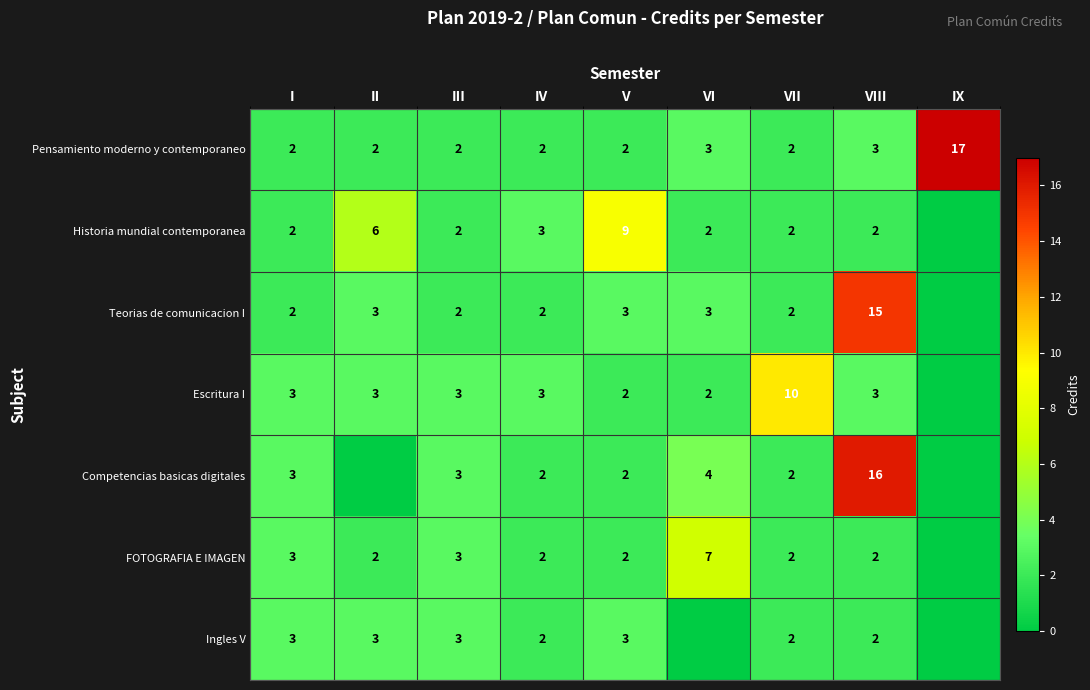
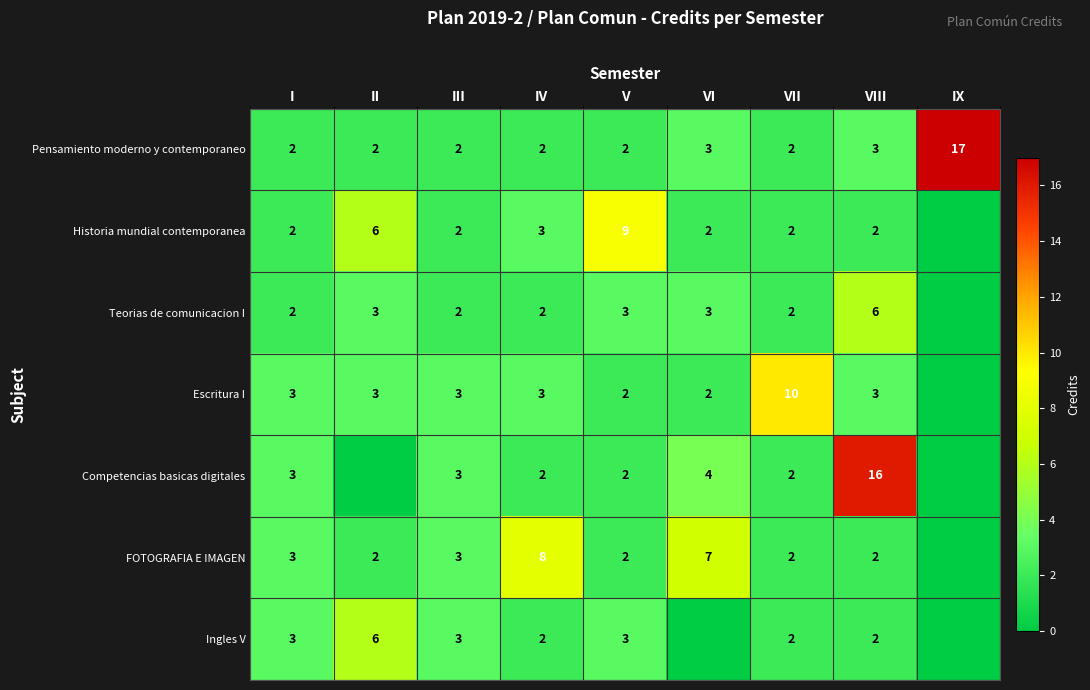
  {
    "Pensamiento moderno y contemporaneo": {
      "I": 2,
      "II": 2,
      "III": 2,
      "IV": 2,
      "V": 2,
      "VI": 3,
      "VII": 2,
      "VIII": 3,
      "IX": 17
    },
    "Historia mundial contemporanea": {
      "I": 2,
      "II": 6,
      "III": 2,
      "IV": 3,
      "V": 9,
      "VI": 2,
      "VII": 2,
      "VIII": 2
    },
    "Teorias de comunicacion I": {
      "I": 2,
      "II": 3,
      "III": 2,
      "IV": 2,
      "V": 3,
      "VI": 3,
      "VII": 2,
-     "VIII": 15
+     "VIII": 6
    },
    "Escritura I": {
      "I": 3,
      "II": 3,
      "III": 3,
      "IV": 3,
      "V": 2,
      "VI": 2,
      "VII": 10,
      "VIII": 3
    },
    "Competencias basicas digitales": {
      "I": 3,
      "III": 3,
      "IV": 2,
      "V": 2,
      "VI": 4,
      "VII": 2,
      "VIII": 16
    },
    "FOTOGRAFIA E IMAGEN": {
      "I": 3,
      "II": 2,
      "III": 3,
-     "IV": 2,
+     "IV": 8,
      "V": 2,
      "VI": 7,
      "VII": 2,
      "VIII": 2
    },
    "Ingles V": {
      "I": 3,
-     "II": 3,
+     "II": 6,
      "III": 3,
      "IV": 2,
      "V": 3,
      "VII": 2,
      "VIII": 2
    }
  }
